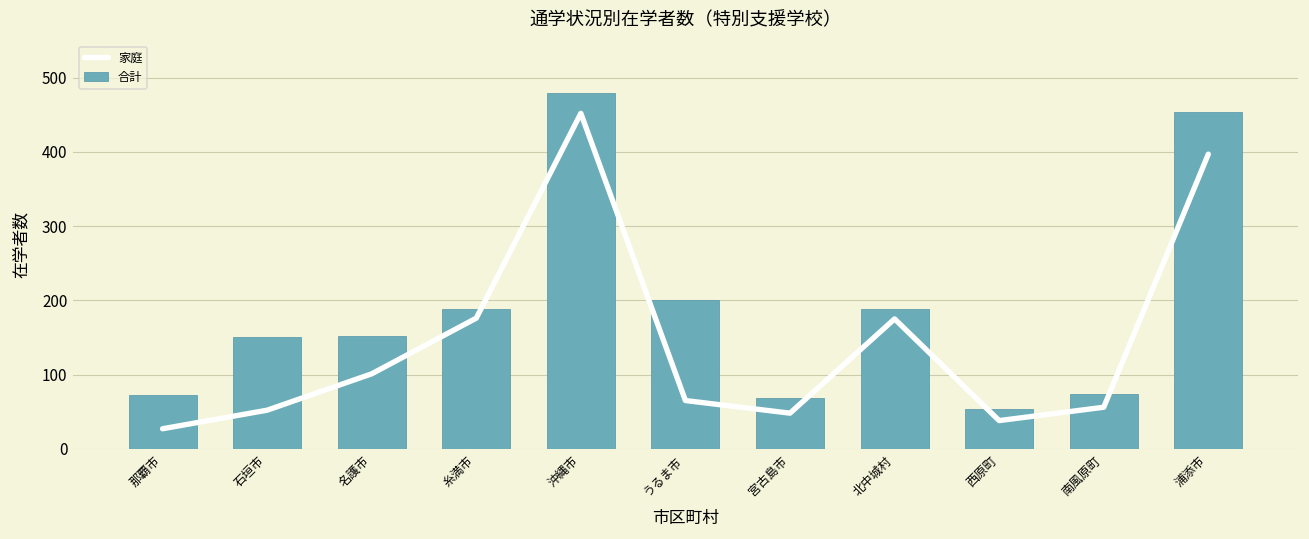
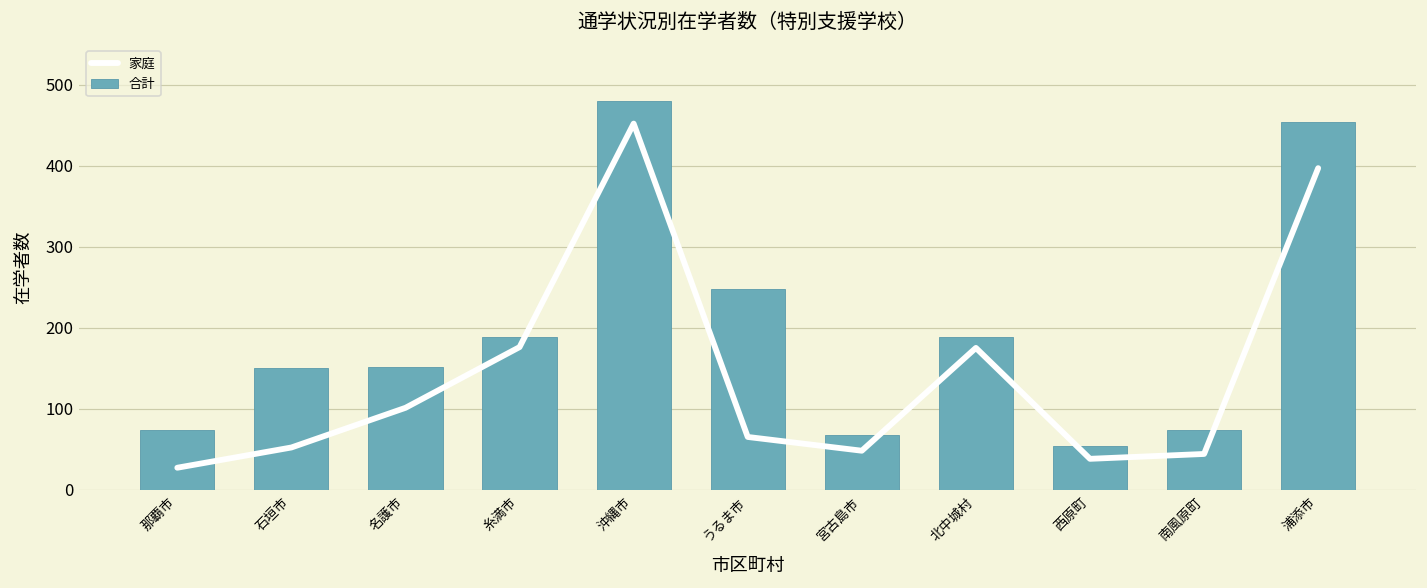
  {
    "家庭": {
      "那覇市": 30,
      "石垣市": 50,
      "名護市": 100,
      "糸満市": 180,
      "沖縄市": 450,
      "うるま市": 70,
      "宮古島市": 50,
      "北中城村": 180,
      "西原町": 40,
-     "南風原町": 60,
+     "南風原町": 40,
      "浦添市": 400
    },
    "合計": {
      "那覇市": 70,
      "石垣市": 150,
      "名護市": 150,
      "糸満市": 190,
      "沖縄市": 480,
-     "うるま市": 200,
+     "うるま市": 250,
      "宮古島市": 70,
      "北中城村": 190,
      "西原町": 50,
      "南風原町": 70,
      "浦添市": 450
    }
  }
